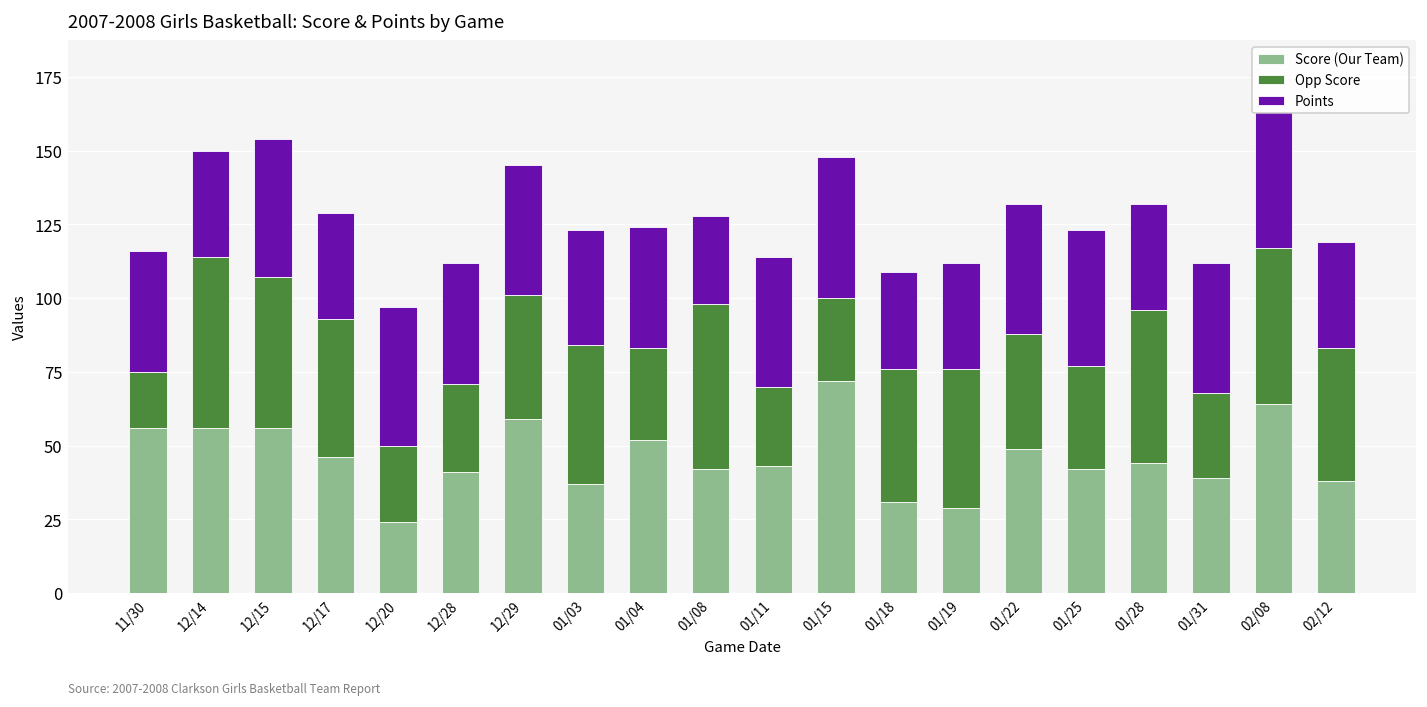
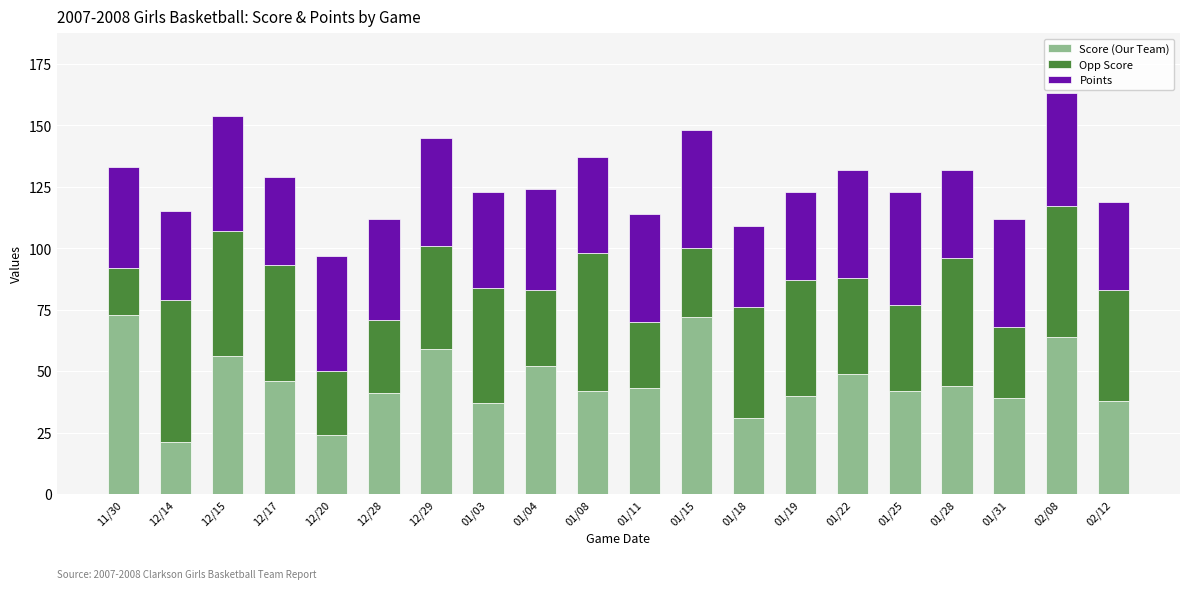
  {
    "Score (Our Team)": {
-     "11/30": 56,
-     "12/14": 56,
+     "11/30": 73,
+     "12/14": 21,
      "12/15": 56,
      "12/17": 46,
      "12/20": 24,
      "12/28": 41,
      "12/29": 59,
      "01/03": 37,
      "01/04": 52,
      "01/08": 42,
      "01/11": 43,
      "01/15": 72,
      "01/18": 31,
-     "01/19": 29,
+     "01/19": 40,
      "01/22": 49,
      "01/25": 42,
      "01/28": 44,
      "01/31": 39,
      "02/08": 64,
      "02/12": 38
    },
    "Opp Score": {
      "11/30": 19,
      "12/14": 58,
      "12/15": 51,
      "12/17": 47,
      "12/20": 26,
      "12/28": 30,
      "12/29": 42,
      "01/03": 47,
      "01/04": 31,
      "01/08": 56,
      "01/11": 27,
      "01/15": 28,
      "01/18": 45,
      "01/19": 47,
      "01/22": 39,
      "01/25": 35,
      "01/28": 52,
      "01/31": 29,
      "02/08": 53,
      "02/12": 45
    },
    "Points": {
      "11/30": 41,
      "12/14": 36,
      "12/15": 47,
      "12/17": 36,
      "12/20": 47,
      "12/28": 41,
      "12/29": 44,
      "01/03": 39,
      "01/04": 41,
-     "01/08": 30,
+     "01/08": 39,
      "01/11": 44,
      "01/15": 48,
      "01/18": 33,
      "01/19": 36,
      "01/22": 44,
      "01/25": 46,
      "01/28": 36,
      "01/31": 44,
      "02/08": 46,
      "02/12": 36
    }
  }
